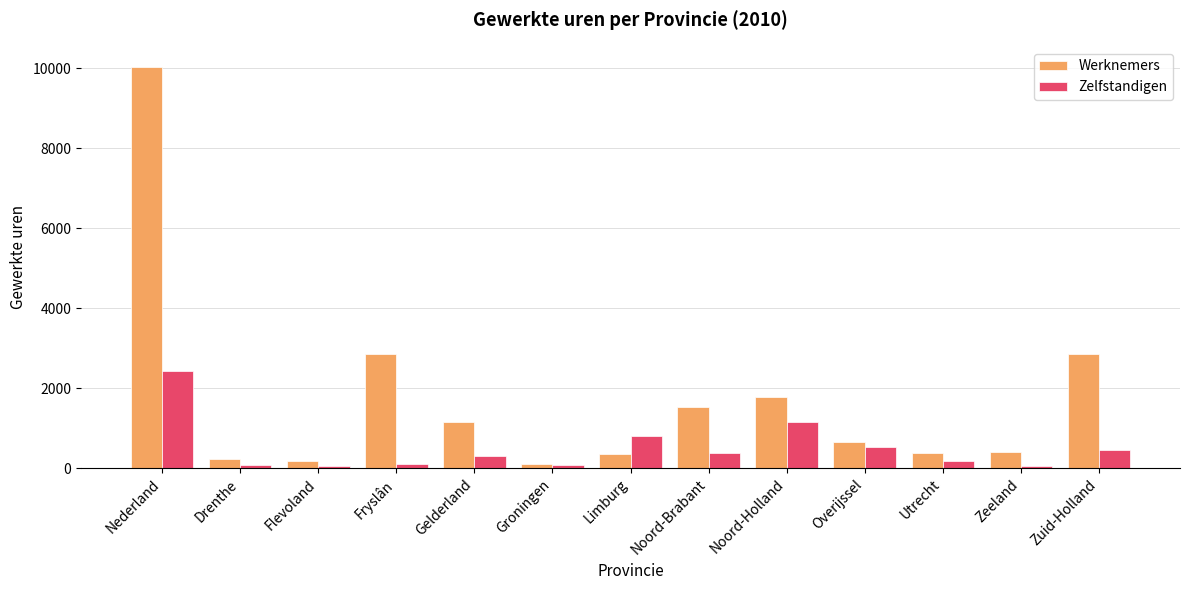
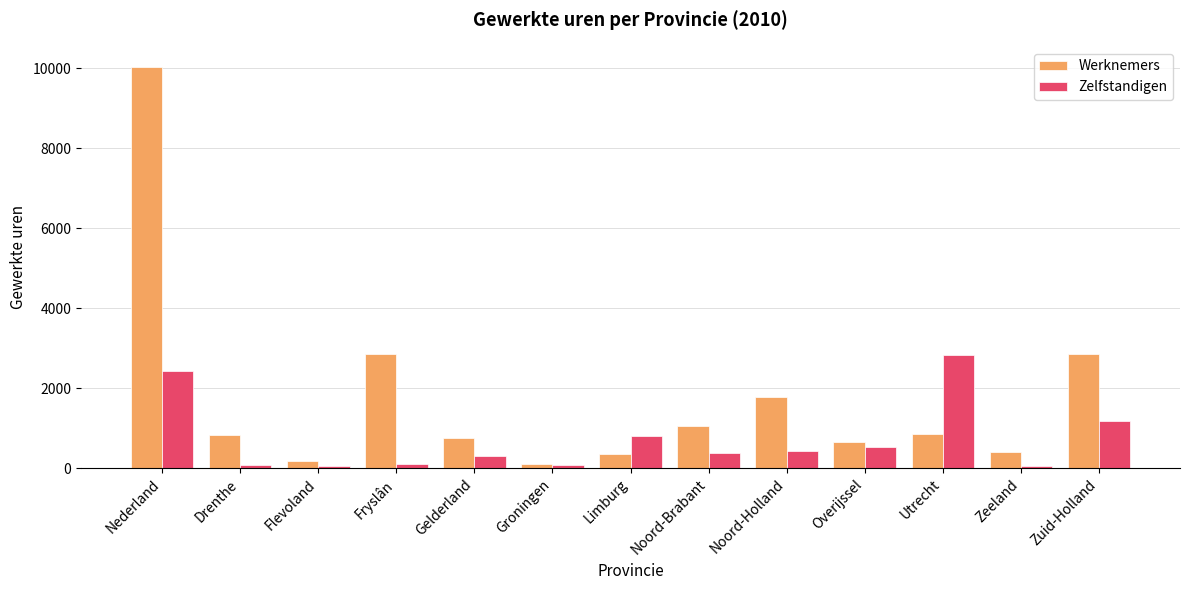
  {
    "Werknemers": {
      "Nederland": 10000,
-     "Drenthe": 200,
+     "Drenthe": 800,
      "Flevoland": 200,
      "Fryslân": 2900,
-     "Gelderland": 1100,
+     "Gelderland": 800,
      "Groningen": 100,
      "Limburg": 300,
-     "Noord-Brabant": 1500,
+     "Noord-Brabant": 1100,
      "Noord-Holland": 1800,
      "Overijssel": 600,
-     "Utrecht": 400,
+     "Utrecht": 900,
      "Zeeland": 400,
      "Zuid-Holland": 2800
    },
    "Zelfstandigen": {
      "Nederland": 2400,
      "Drenthe": 100,
      "Fryslân": 100,
      "Gelderland": 300,
      "Groningen": 100,
      "Limburg": 800,
      "Noord-Brabant": 400,
-     "Noord-Holland": 1200,
+     "Noord-Holland": 400,
      "Overijssel": 500,
-     "Utrecht": 200,
+     "Utrecht": 2800,
      "Zeeland": 100,
-     "Zuid-Holland": 500
+     "Zuid-Holland": 1200
    }
  }
